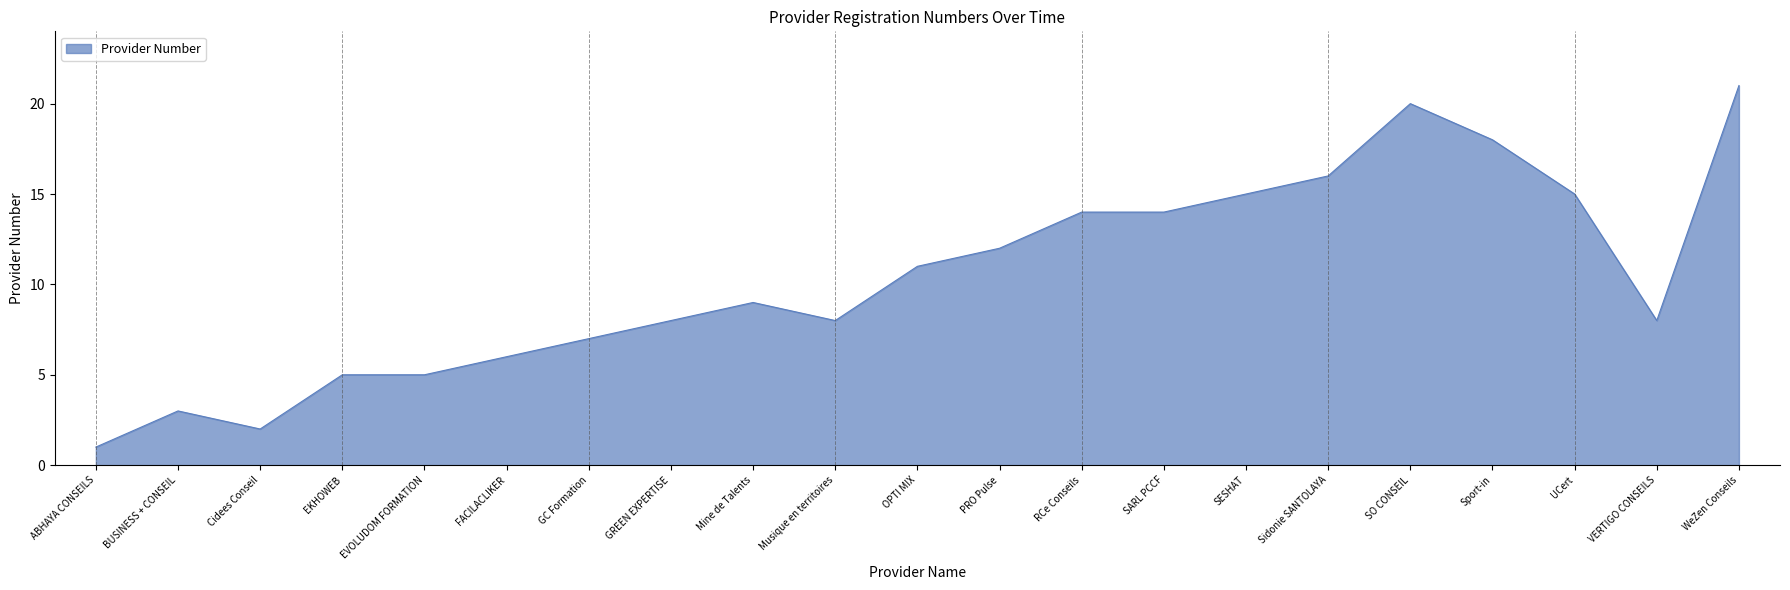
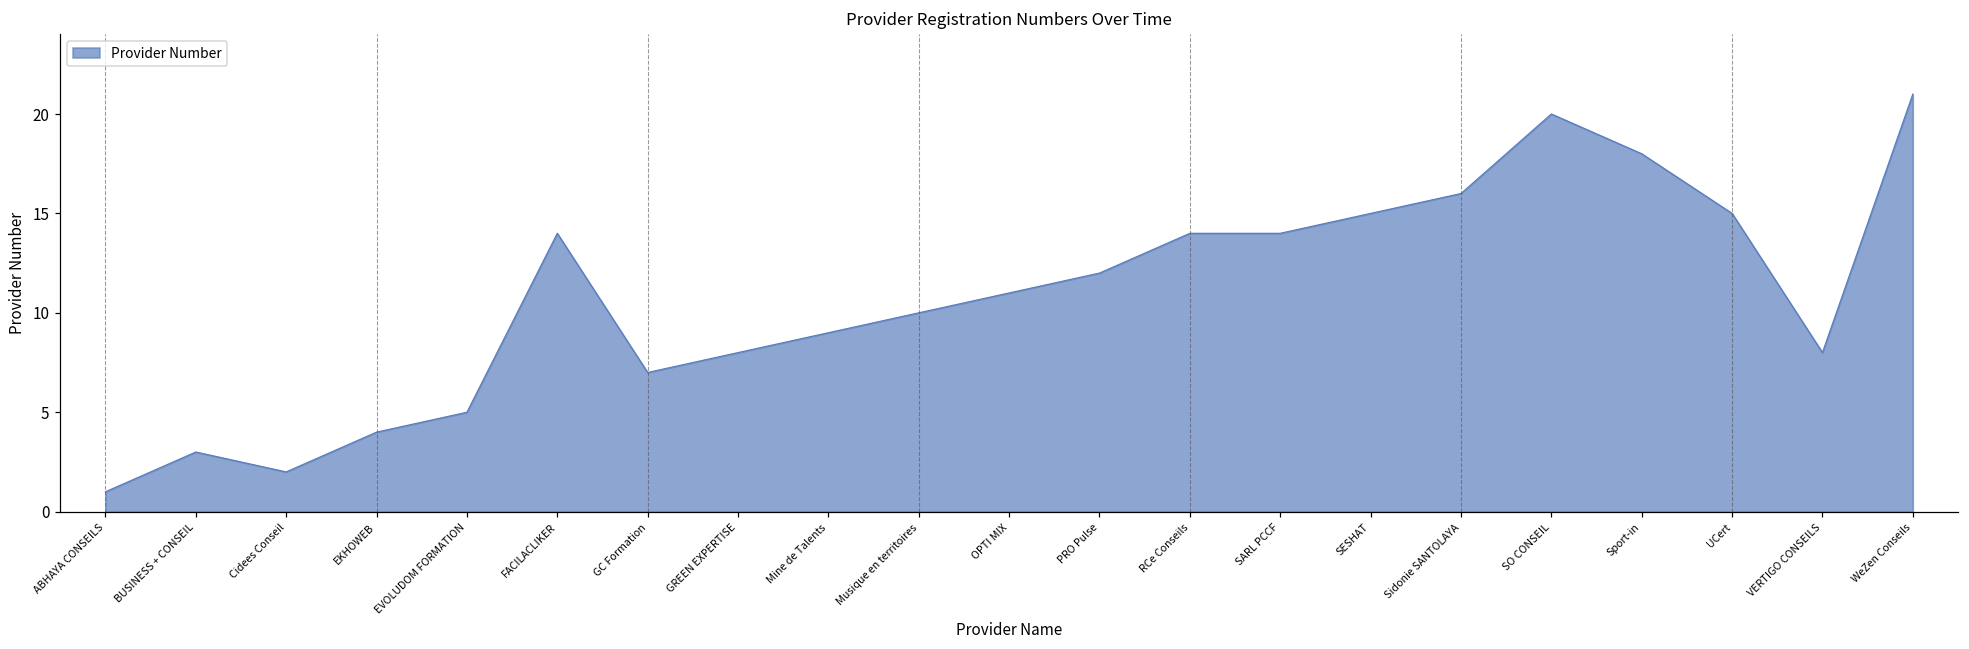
  {
    "ABHAYA CONSEILS": 1,
    "BUSINESS + CONSEIL": 3,
    "Cidees Conseil": 2,
-   "EKHOWEB": 5,
+   "EKHOWEB": 4,
    "EVOLUDOM FORMATION": 5,
-   "FACILACLIKER": 6,
+   "FACILACLIKER": 14,
    "GC Formation": 7,
    "GREEN EXPERTISE": 8,
    "Mine de Talents": 9,
-   "Musique en territoires": 8,
+   "Musique en territoires": 10,
    "OPTI MIX": 11,
    "PRO Pulse": 12,
    "RCe Conseils": 14,
    "SARL PCCF": 14,
    "SESHAT": 15,
    "Sidonie SANTOLAYA": 16,
    "SO CONSEIL": 20,
    "Sport-in": 18,
    "UCert": 15,
    "VERTIGO CONSEILS": 8,
    "WeZen Conseils": 21
  }
